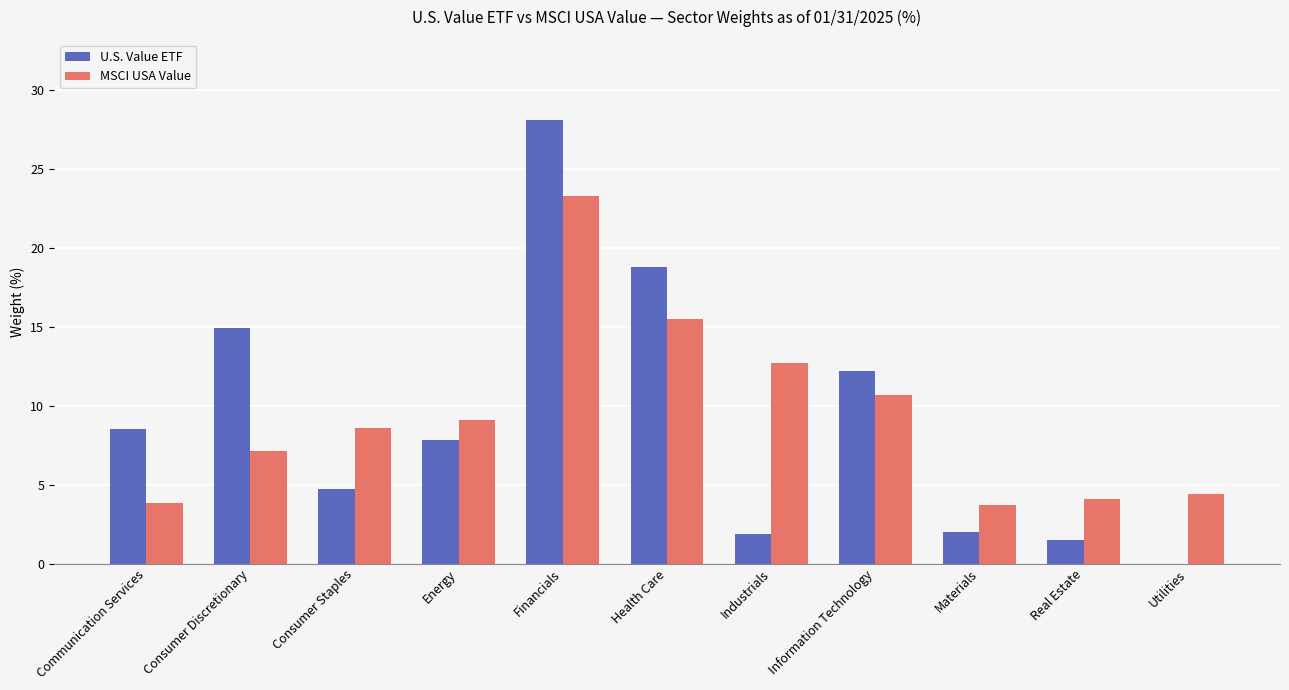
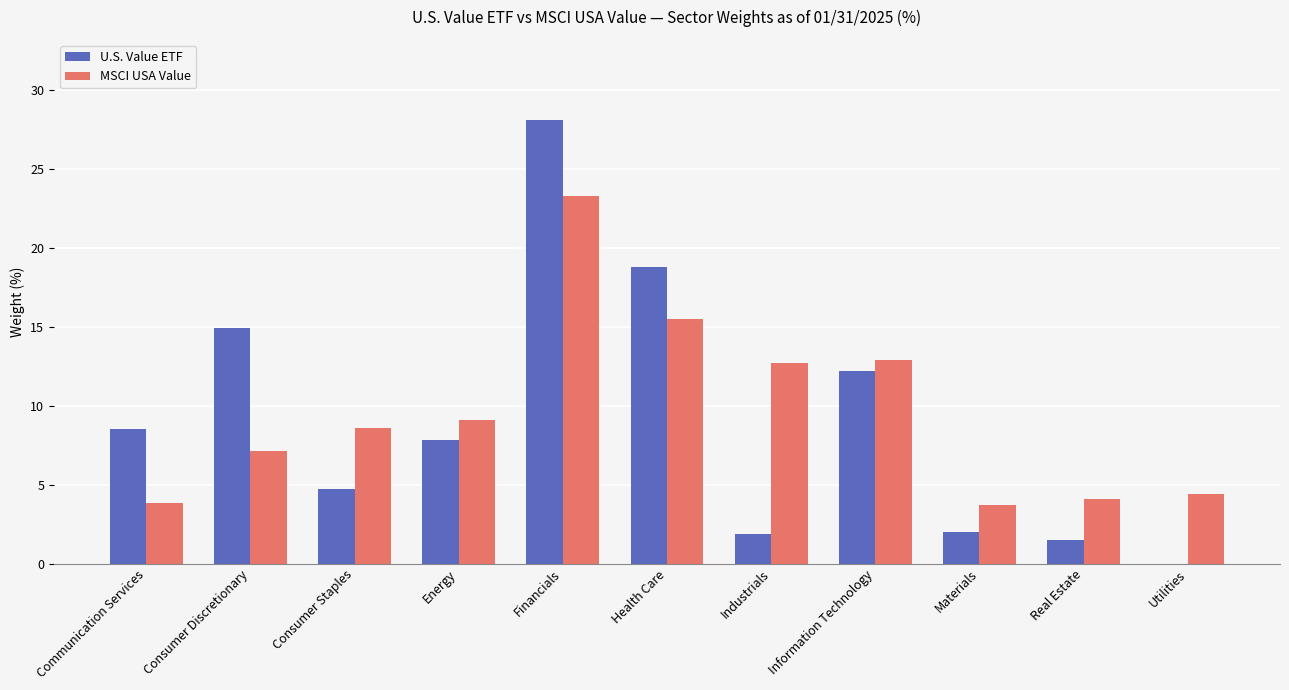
  {
    "U.S. Value ETF": {
      "Communication Services": 8.5,
      "Consumer Discretionary": 14.9,
      "Consumer Staples": 4.7,
      "Energy": 7.8,
      "Financials": 28.1,
      "Health Care": 18.8,
      "Industrials": 1.9,
      "Information Technology": 12.2,
      "Materials": 2.0,
      "Real Estate": 1.5,
      "Utilities": 0.0
    },
    "MSCI USA Value": {
      "Communication Services": 3.8,
      "Consumer Discretionary": 7.1,
      "Consumer Staples": 8.6,
      "Energy": 9.1,
      "Financials": 23.3,
      "Health Care": 15.5,
      "Industrials": 12.7,
-     "Information Technology": 10.7,
+     "Information Technology": 12.9,
      "Materials": 3.7,
      "Real Estate": 4.1,
      "Utilities": 4.4
    }
  }
